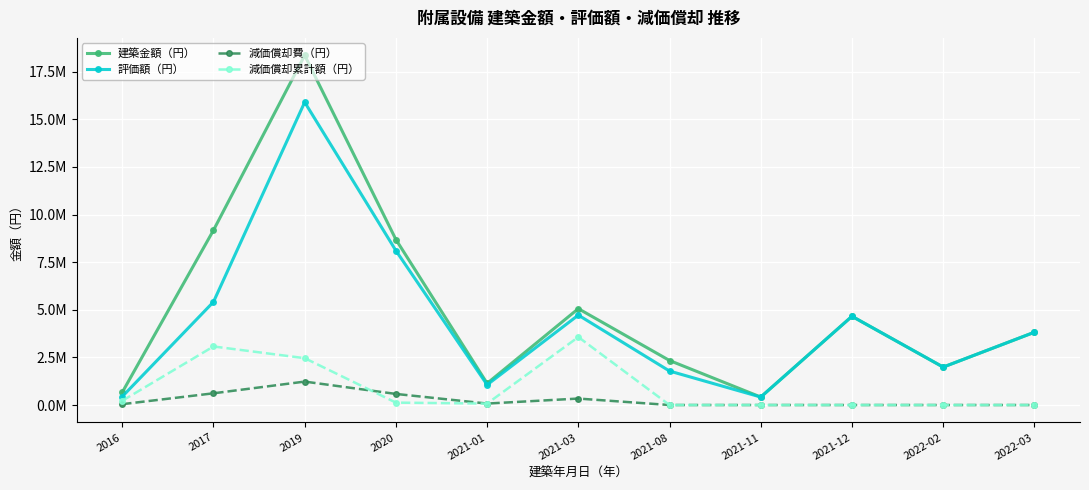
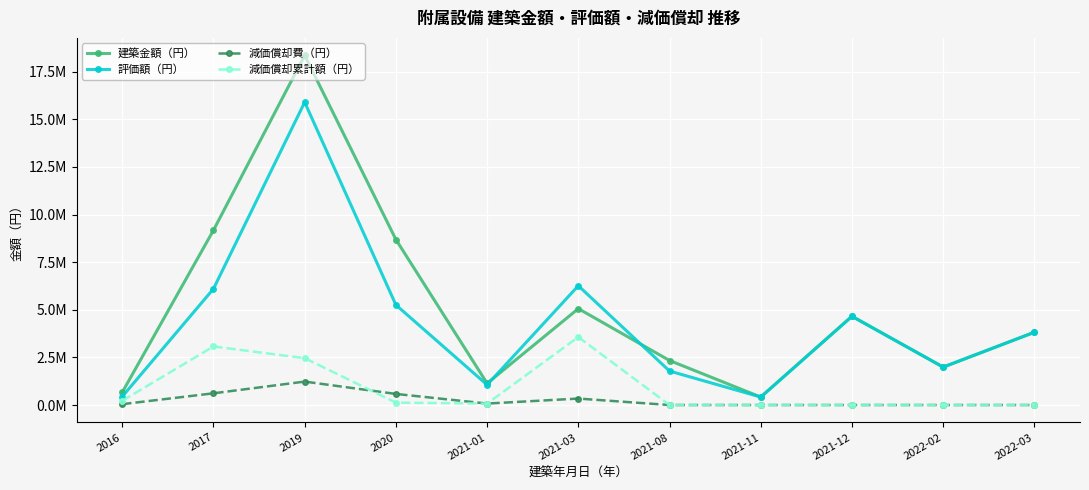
  {
    "評価額（円）": {
      "2016": 400000,
-     "2017": 5400000,
+     "2017": 6100000,
      "2019": 15900000,
-     "2020": 8100000,
-     "2021-03": 4700000,
+     "2020": 5300000,
+     "2021-03": 6300000,
      "2021-08": 1800000
    },
    "減価償却累計額（円）": {
      "2016": 200000,
      "2017": 3100000,
      "2019": 2500000,
      "2020": 100000,
      "2021-03": 3600000
    }
  }
